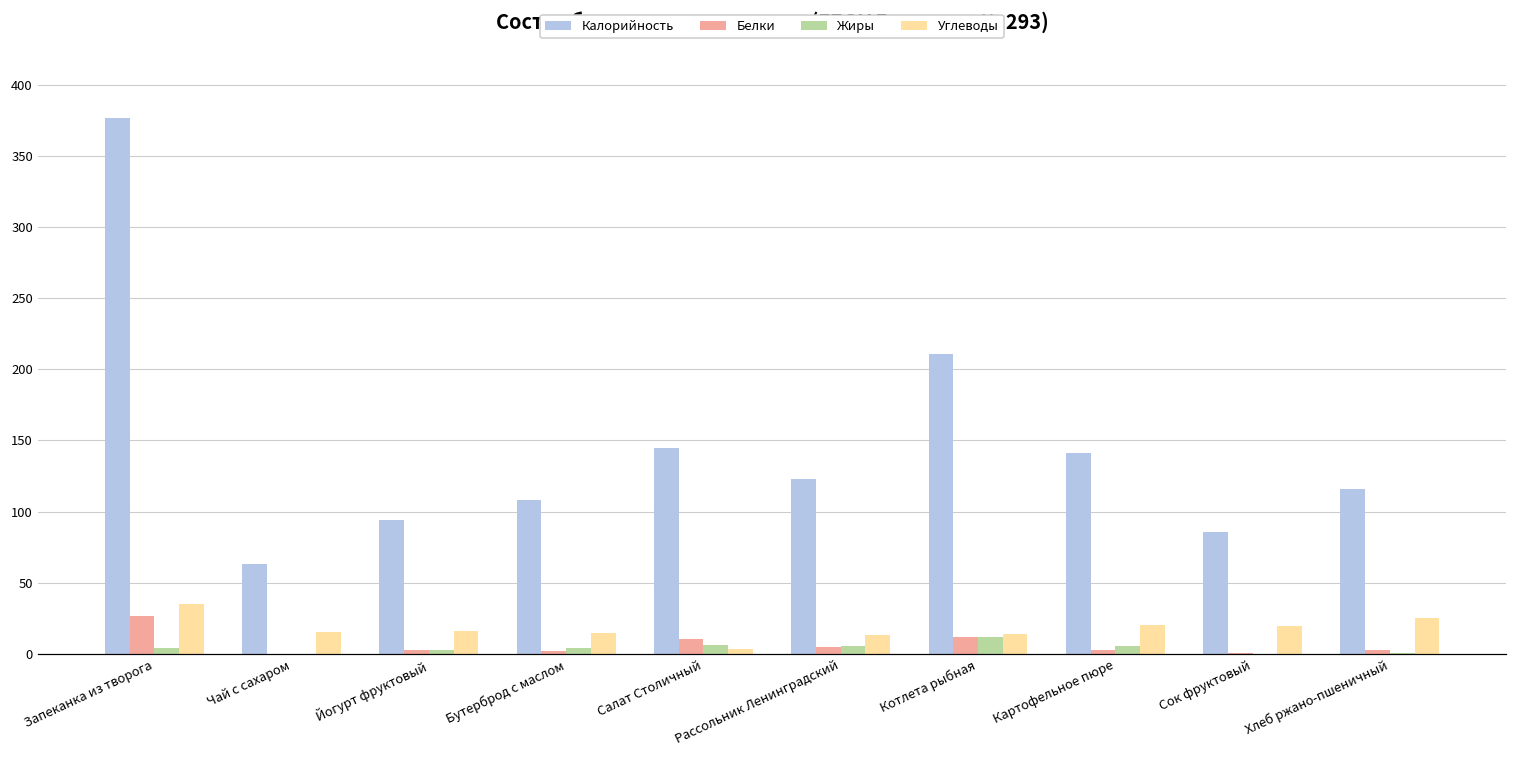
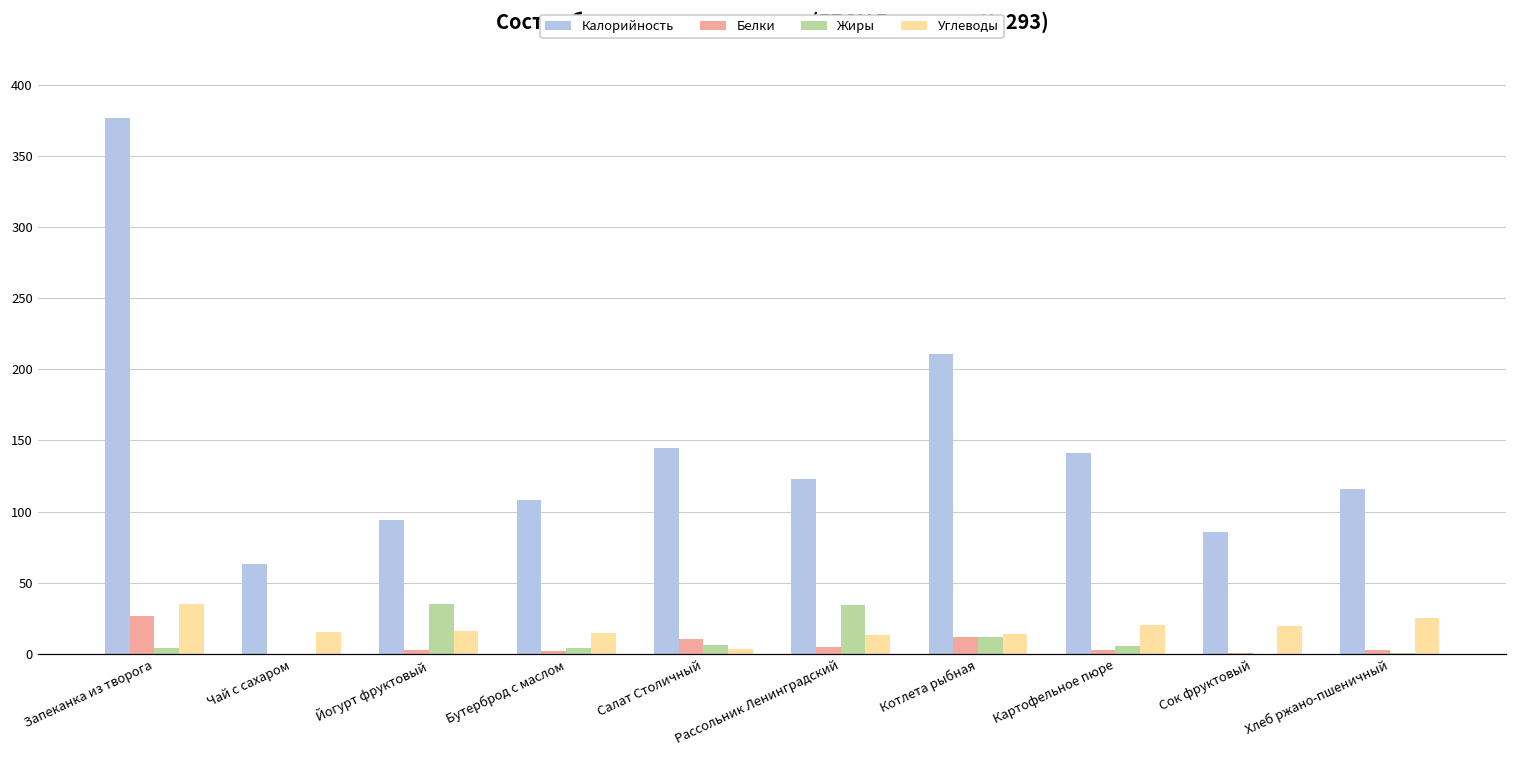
  {
    "Калорийность": {
      "Запеканка из творога": 376,
      "Чай с сахаром": 63,
      "Йогурт фруктовый": 94,
      "Бутерброд с маслом": 108,
      "Салат Столичный": 145,
      "Рассольник Ленинградский": 123,
      "Котлета рыбная": 211,
      "Картофельное пюре": 141,
      "Сок фруктовый": 86,
      "Хлеб ржано-пшеничный": 116
    },
    "Жиры": {
      "Запеканка из творога": 4,
-     "Йогурт фруктовый": 3,
+     "Йогурт фруктовый": 35,
      "Бутерброд с маслом": 4,
      "Салат Столичный": 6,
-     "Рассольник Ленинградский": 6,
+     "Рассольник Ленинградский": 34,
      "Котлета рыбная": 12,
      "Картофельное пюре": 5
    }
  }
